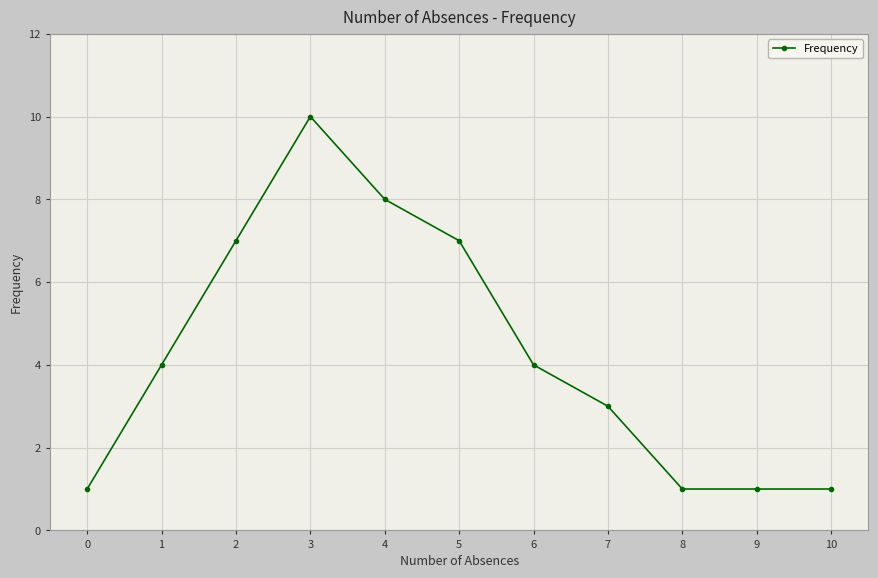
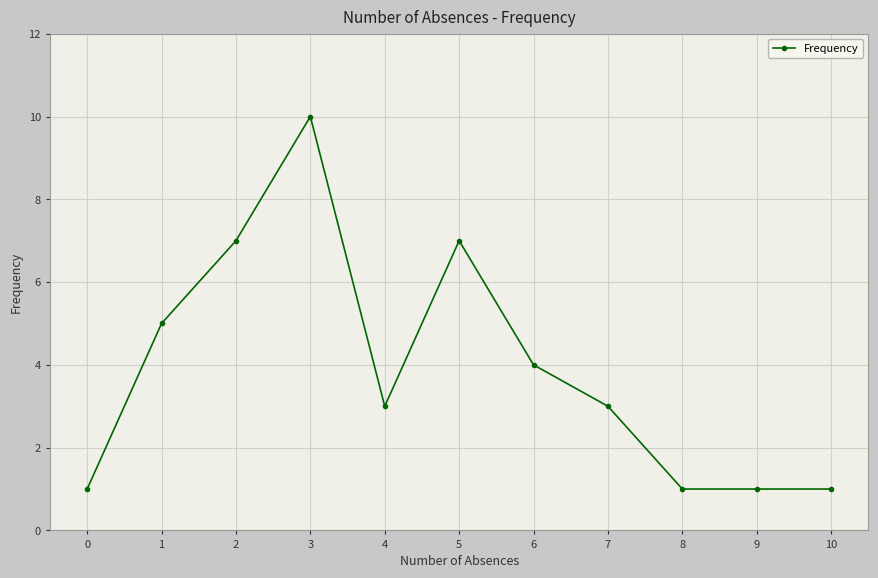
  {
    "0": 1,
-   "1": 4,
+   "1": 5,
    "2": 7,
    "3": 10,
-   "4": 8,
+   "4": 3,
    "5": 7,
    "6": 4,
    "7": 3,
    "8": 1,
    "9": 1,
    "10": 1
  }
